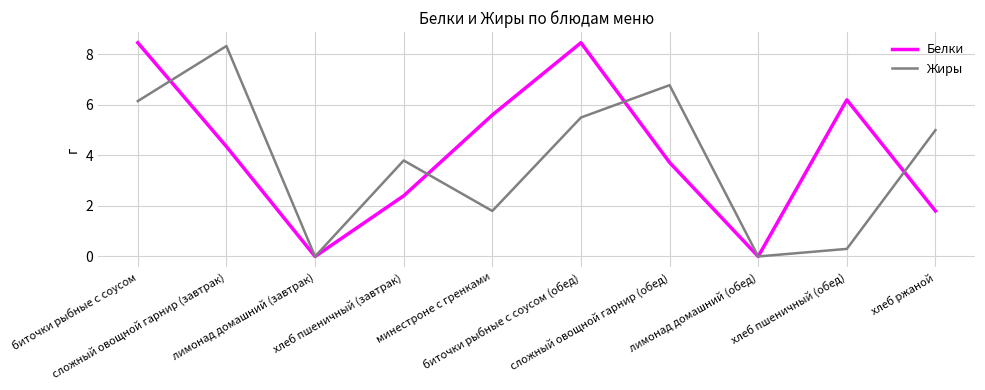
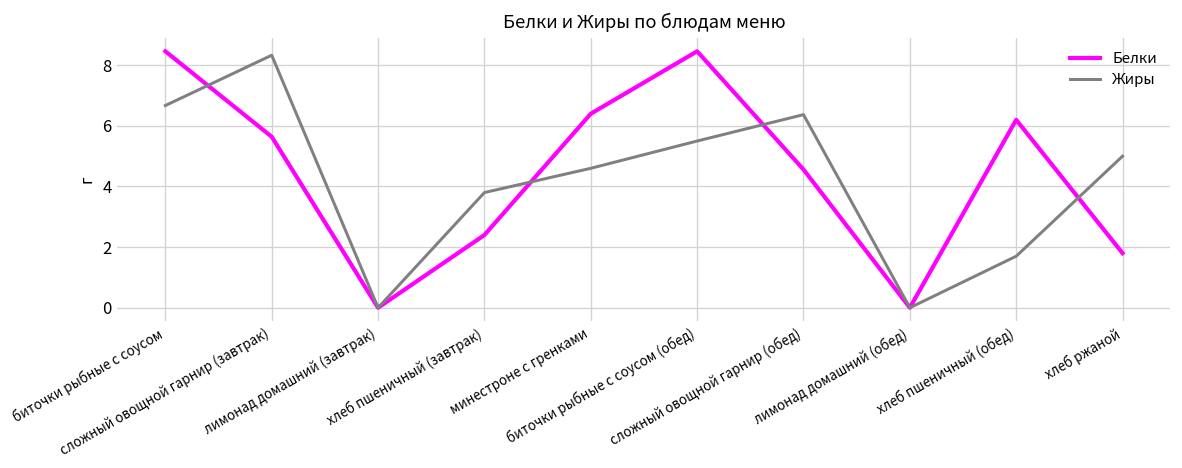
  {
    "Белки": {
      "биточки рыбные с соусом": 8.5,
-     "сложный овощной гарнир (завтрак)": 4.4,
+     "сложный овощной гарнир (завтрак)": 5.6,
      "хлеб пшеничный (завтрак)": 2.4,
-     "минестроне с гренками": 5.6,
+     "минестроне с гренками": 6.4,
      "биточки рыбные с соусом (обед)": 8.5,
-     "сложный овощной гарнир (обед)": 3.7,
+     "сложный овощной гарнир (обед)": 4.6,
      "хлеб пшеничный (обед)": 6.2,
      "хлеб ржаной": 1.8
    },
    "Жиры": {
-     "биточки рыбные с соусом": 6.2,
+     "биточки рыбные с соусом": 6.7,
      "сложный овощной гарнир (завтрак)": 8.3,
      "хлеб пшеничный (завтрак)": 3.8,
-     "минестроне с гренками": 1.8,
+     "минестроне с гренками": 4.6,
      "биточки рыбные с соусом (обед)": 5.5,
-     "сложный овощной гарнир (обед)": 6.8,
-     "хлеб пшеничный (обед)": 0.3,
+     "сложный овощной гарнир (обед)": 6.4,
+     "хлеб пшеничный (обед)": 1.7,
      "хлеб ржаной": 5.0
    }
  }
